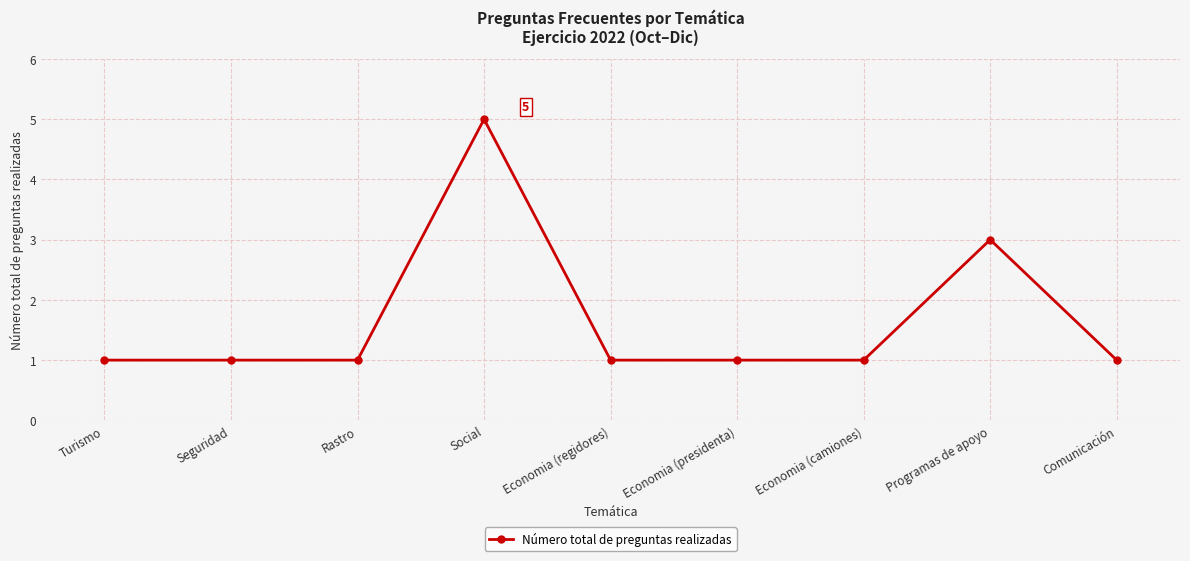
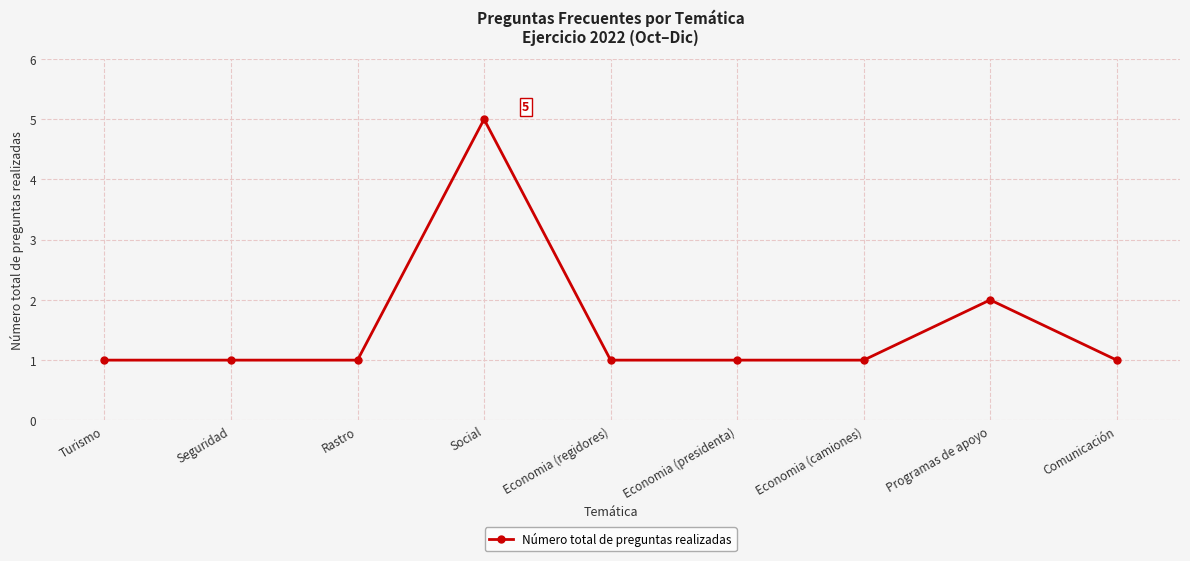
  {
    "Turismo": 1,
    "Seguridad": 1,
    "Rastro": 1,
    "Social": 5,
    "Economia (regidores)": 1,
    "Economia (presidenta)": 1,
    "Economia (camiones)": 1,
-   "Programas de apoyo": 3,
+   "Programas de apoyo": 2,
    "Comunicación": 1
  }
